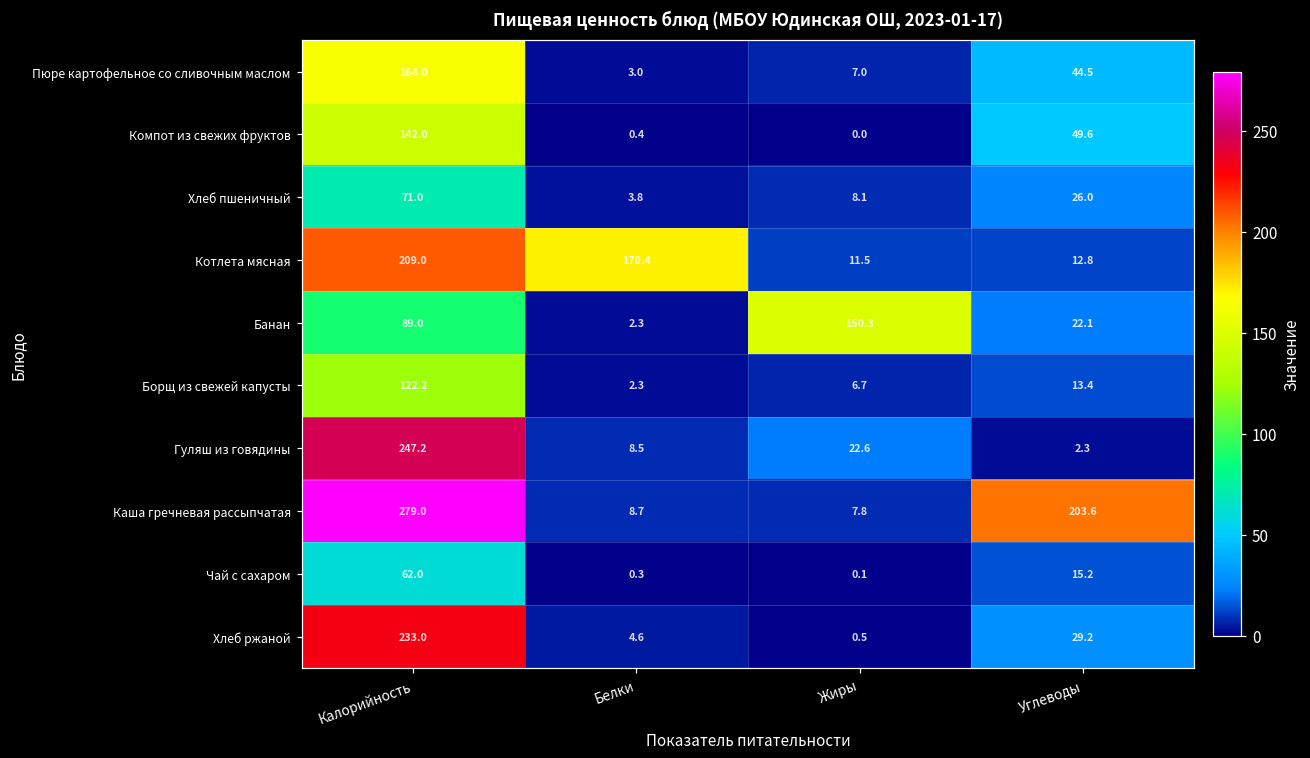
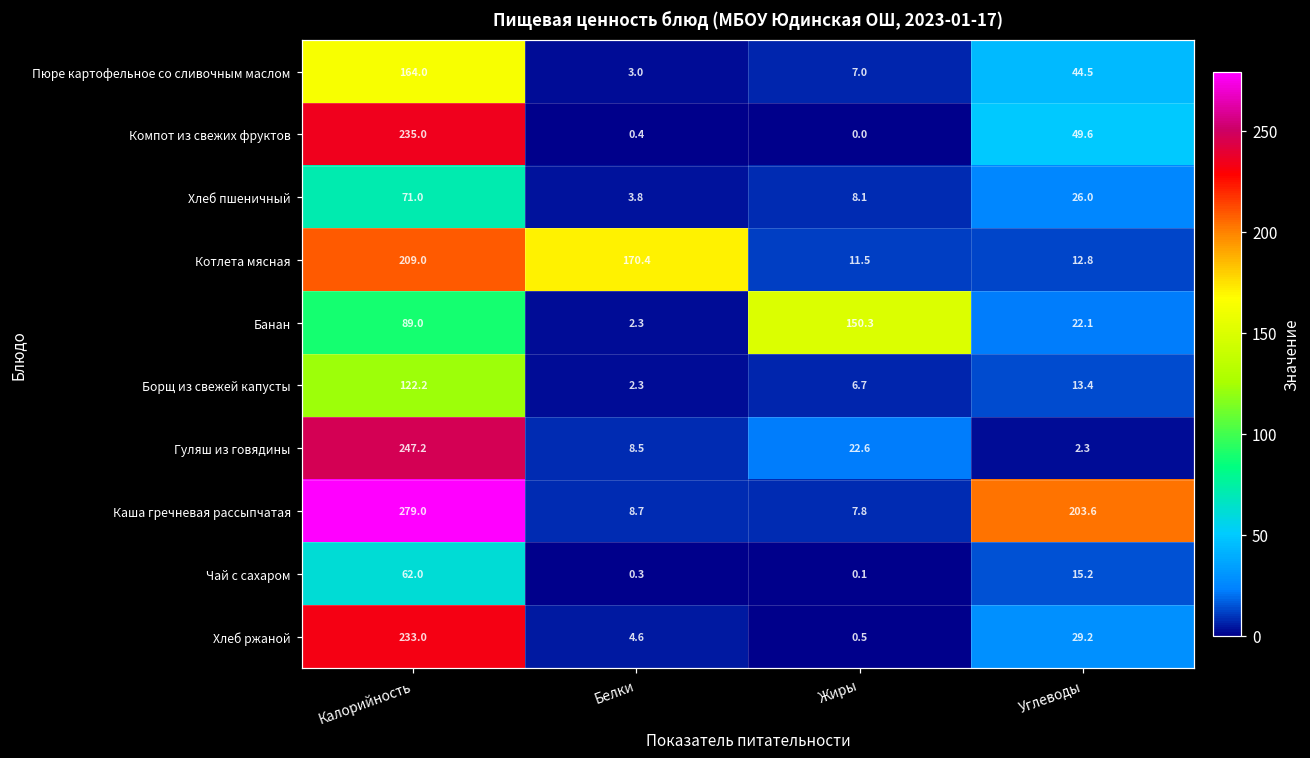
  {
    "Пюре картофельное со сливочным маслом": {
      "Калорийность": 164.0,
      "Белки": 3.0,
      "Жиры": 7.0,
      "Углеводы": 44.5
    },
    "Компот из свежих фруктов": {
-     "Калорийность": 142.0,
+     "Калорийность": 235.0,
      "Белки": 0.4,
      "Жиры": 0.0,
      "Углеводы": 49.6
    },
    "Хлеб пшеничный": {
      "Калорийность": 71.0,
      "Белки": 3.8,
      "Жиры": 8.1,
      "Углеводы": 26.0
    },
    "Котлета мясная": {
      "Калорийность": 209.0,
      "Белки": 170.4,
      "Жиры": 11.5,
      "Углеводы": 12.8
    },
    "Банан": {
      "Калорийность": 89.0,
      "Белки": 2.3,
      "Жиры": 150.3,
      "Углеводы": 22.1
    },
    "Борщ из свежей капусты": {
      "Калорийность": 122.2,
      "Белки": 2.3,
      "Жиры": 6.7,
      "Углеводы": 13.4
    },
    "Гуляш из говядины": {
      "Калорийность": 247.2,
      "Белки": 8.5,
      "Жиры": 22.6,
      "Углеводы": 2.3
    },
    "Каша гречневая рассыпчатая": {
      "Калорийность": 279.0,
      "Белки": 8.7,
      "Жиры": 7.8,
      "Углеводы": 203.6
    },
    "Чай с сахаром": {
      "Калорийность": 62.0,
      "Белки": 0.3,
      "Жиры": 0.1,
      "Углеводы": 15.2
    },
    "Хлеб ржаной": {
      "Калорийность": 233.0,
      "Белки": 4.6,
      "Жиры": 0.5,
      "Углеводы": 29.2
    }
  }
